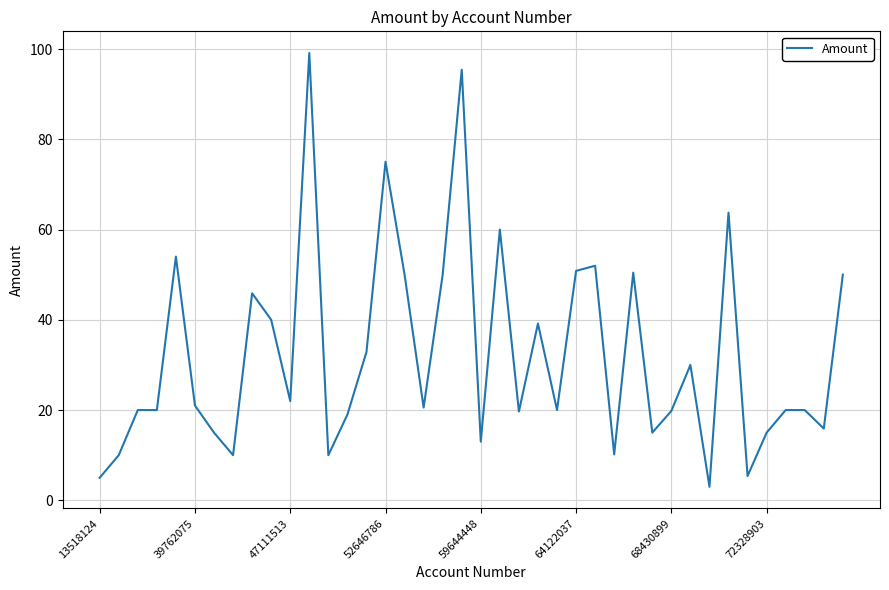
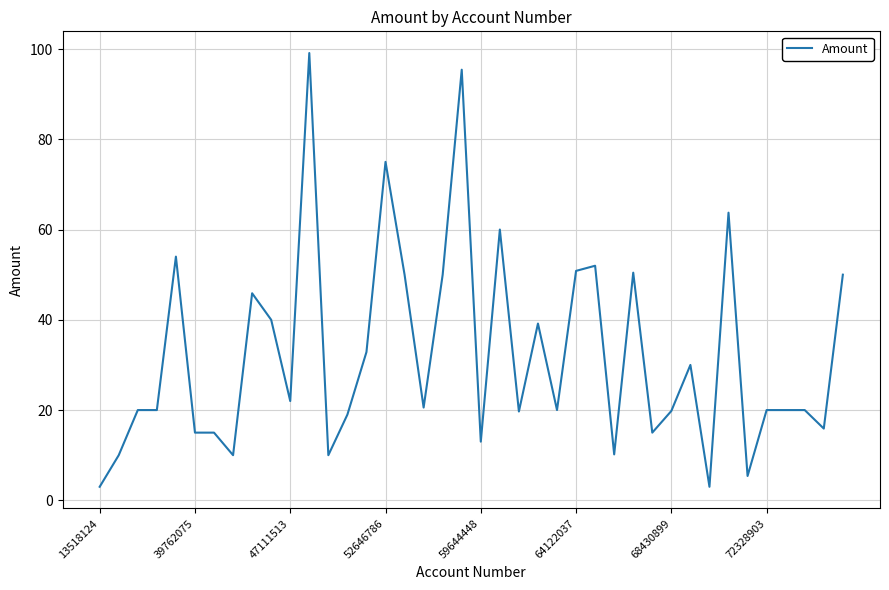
  {
-   "13518124": 5,
-   "39762075": 21,
+   "13518124": 3,
+   "39762075": 15,
    "47111513": 22,
    "52646786": 75,
    "59644448": 13,
    "64122037": 51,
    "68430899": 20,
-   "72328903": 15
+   "72328903": 20
  }
